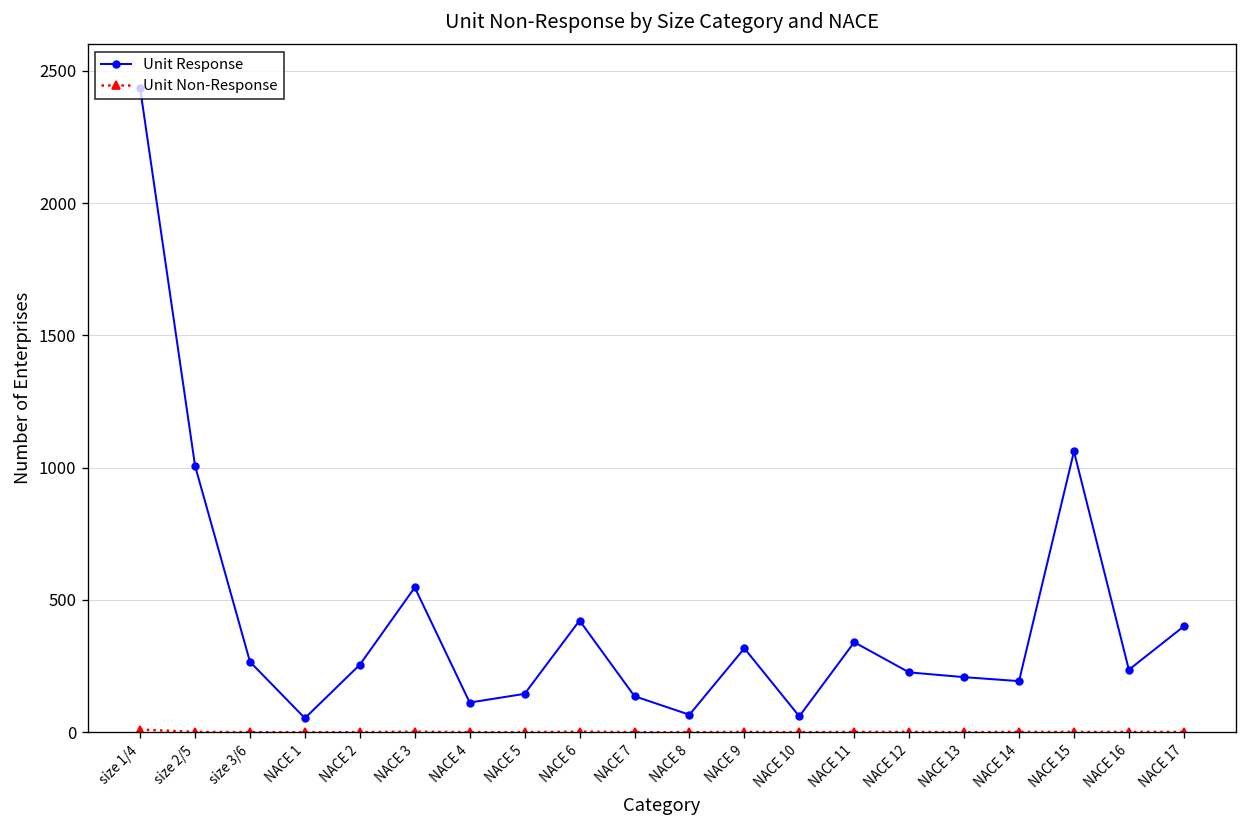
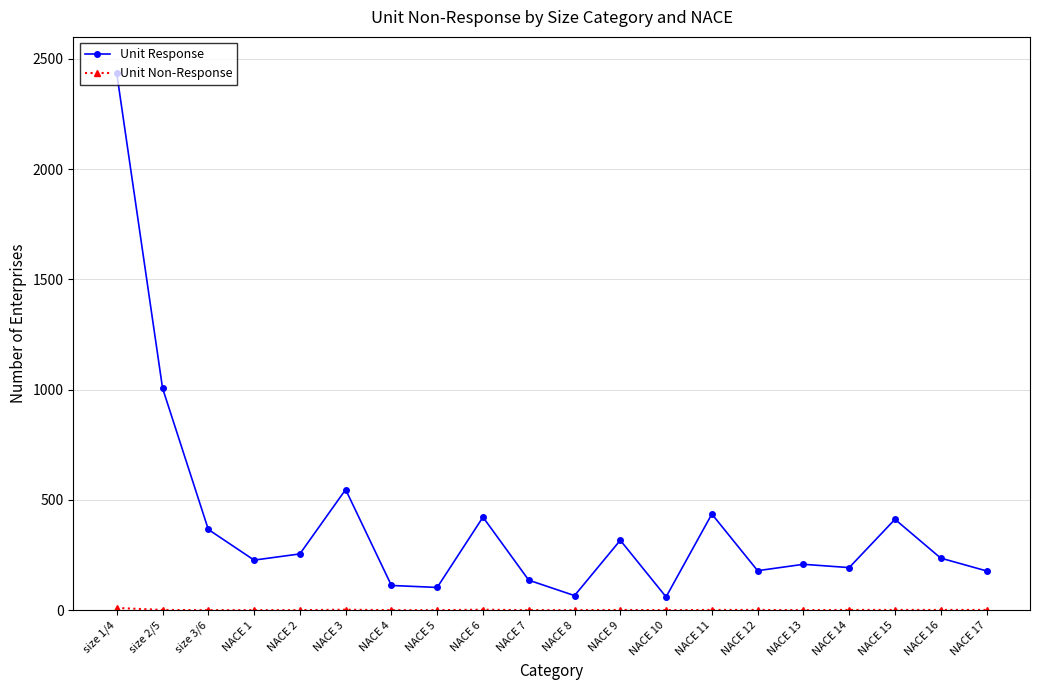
  {
    "Unit Response": {
      "size 2/5": 1010,
-     "size 3/6": 270,
-     "NACE 1": 50,
+     "size 3/6": 370,
+     "NACE 1": 230,
      "NACE 2": 260,
      "NACE 3": 550,
      "NACE 4": 110,
-     "NACE 5": 150,
+     "NACE 5": 100,
      "NACE 6": 420,
      "NACE 7": 140,
      "NACE 8": 70,
      "NACE 9": 320,
      "NACE 10": 60,
-     "NACE 11": 340,
-     "NACE 12": 230,
+     "NACE 11": 440,
+     "NACE 12": 180,
      "NACE 13": 210,
      "NACE 14": 190,
-     "NACE 15": 1060,
+     "NACE 15": 410,
      "NACE 16": 240,
-     "NACE 17": 400
+     "NACE 17": 180
    },
    "Unit Non-Response": {
      "size 1/4": 10,
      "size 2/5": 0,
      "size 3/6": 0,
      "NACE 1": 0,
      "NACE 2": 0,
      "NACE 3": 0,
      "NACE 4": 0,
      "NACE 5": 0,
      "NACE 6": 0,
      "NACE 7": 0,
      "NACE 8": 0,
      "NACE 9": 0,
      "NACE 10": 0,
      "NACE 11": 0,
      "NACE 12": 0,
      "NACE 13": 0,
      "NACE 14": 0,
      "NACE 15": 0,
      "NACE 16": 0,
      "NACE 17": 0
    }
  }
